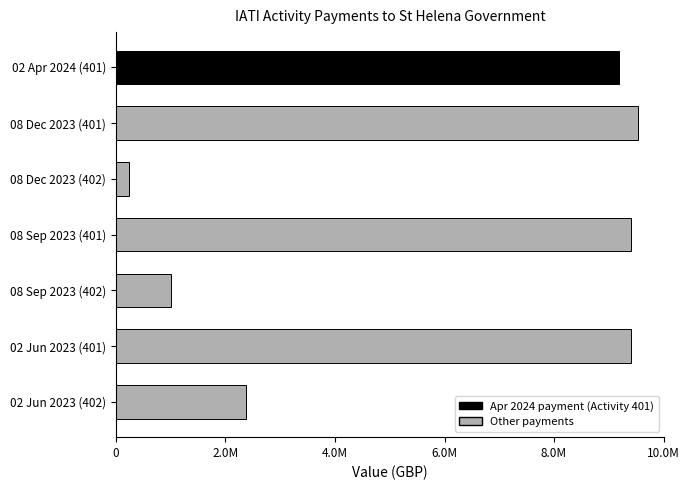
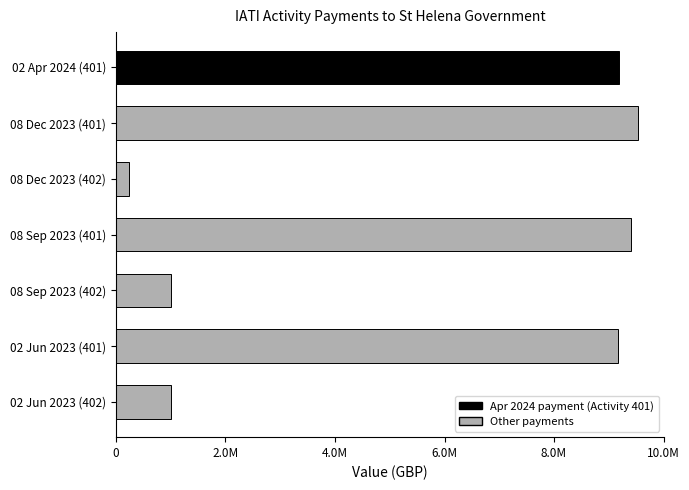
  {
    "02 Apr 2024 (401)": 9200000,
    "08 Dec 2023 (401)": 9500000,
    "08 Dec 2023 (402)": 200000,
    "08 Sep 2023 (401)": 9400000,
    "08 Sep 2023 (402)": 1000000,
-   "02 Jun 2023 (401)": 9400000,
-   "02 Jun 2023 (402)": 2400000
+   "02 Jun 2023 (401)": 9200000,
+   "02 Jun 2023 (402)": 1000000
  }
